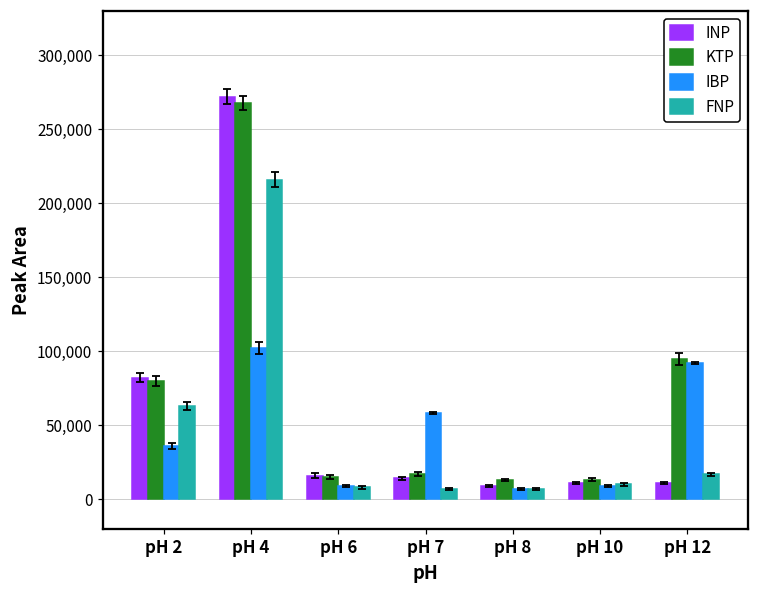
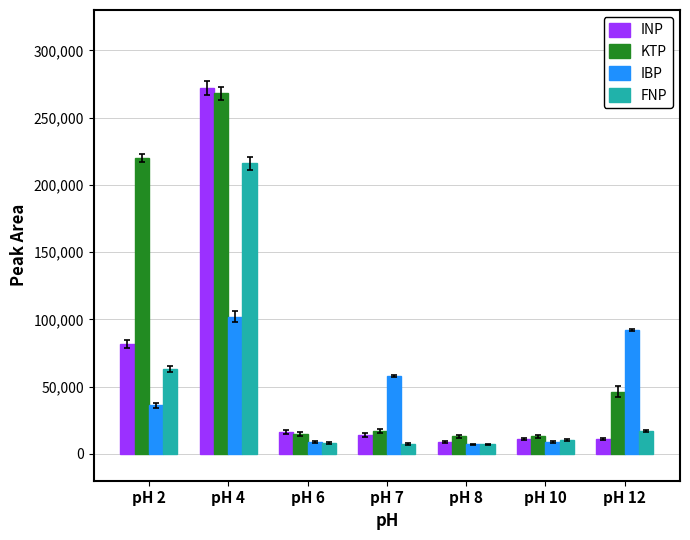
  {
    "INP": {
      "pH 2": "82,000",
      "pH 4": "272,000",
      "pH 6": "16,000",
      "pH 7": "14,000",
      "pH 8": "9,000",
      "pH 10": "11,000",
      "pH 12": "11,000"
    },
    "KTP": {
-     "pH 2": "80,000",
+     "pH 2": "220,000",
      "pH 4": "268,000",
      "pH 6": "15,000",
      "pH 7": "17,000",
      "pH 8": "13,000",
      "pH 10": "13,000",
-     "pH 12": "95,000"
+     "pH 12": "46,000"
    },
    "IBP": {
      "pH 2": "36,000",
      "pH 4": "102,000",
      "pH 6": "9,000",
      "pH 7": "58,000",
      "pH 8": "7,000",
      "pH 10": "9,000",
      "pH 12": "92,000"
    }
  }
